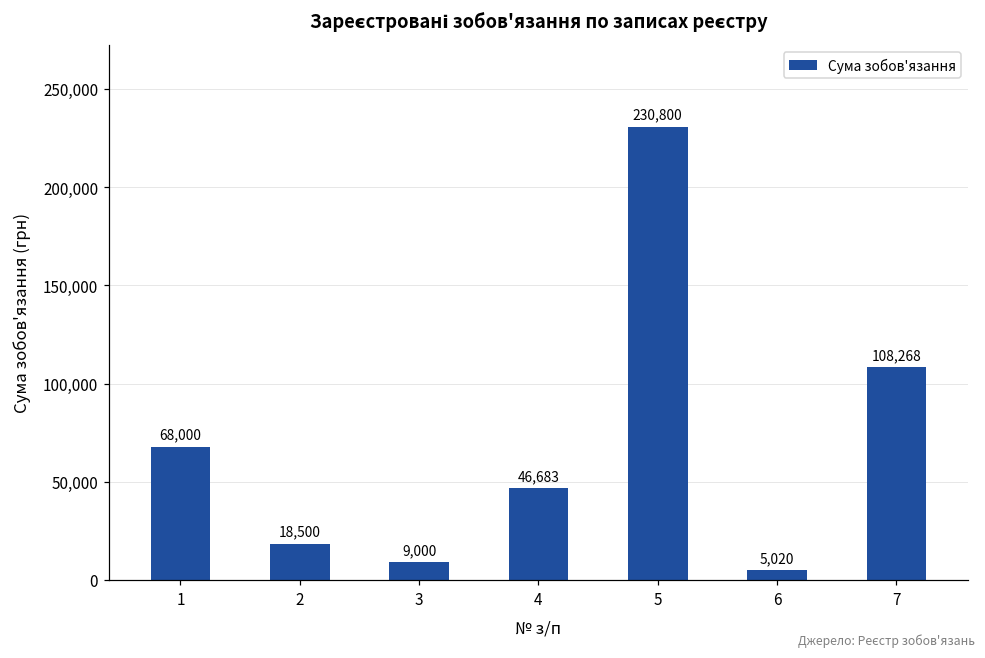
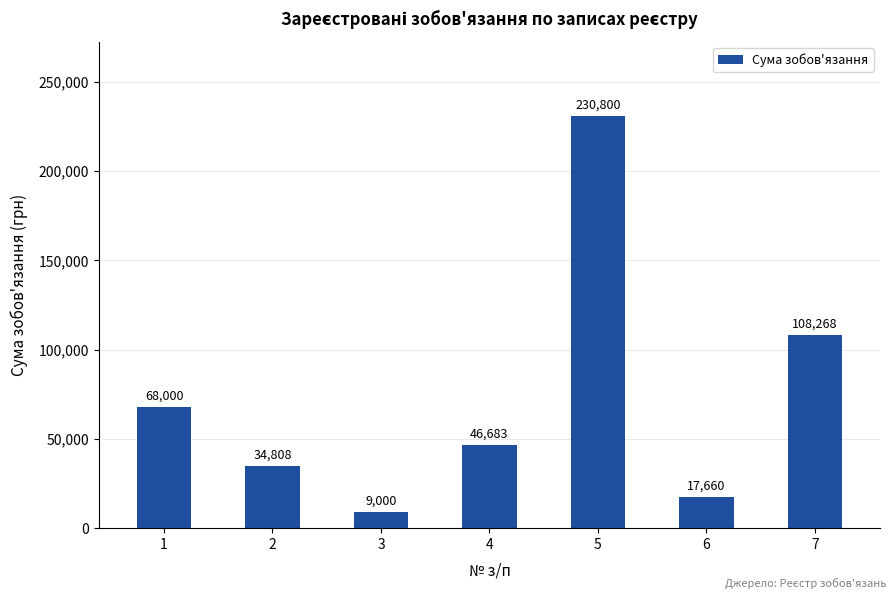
  {
    "1": "68,000",
-   "2": "18,500",
+   "2": "34,808",
    "3": "9,000",
    "4": "46,683",
    "5": "230,800",
-   "6": "5,020",
+   "6": "17,660",
    "7": "108,268"
  }
